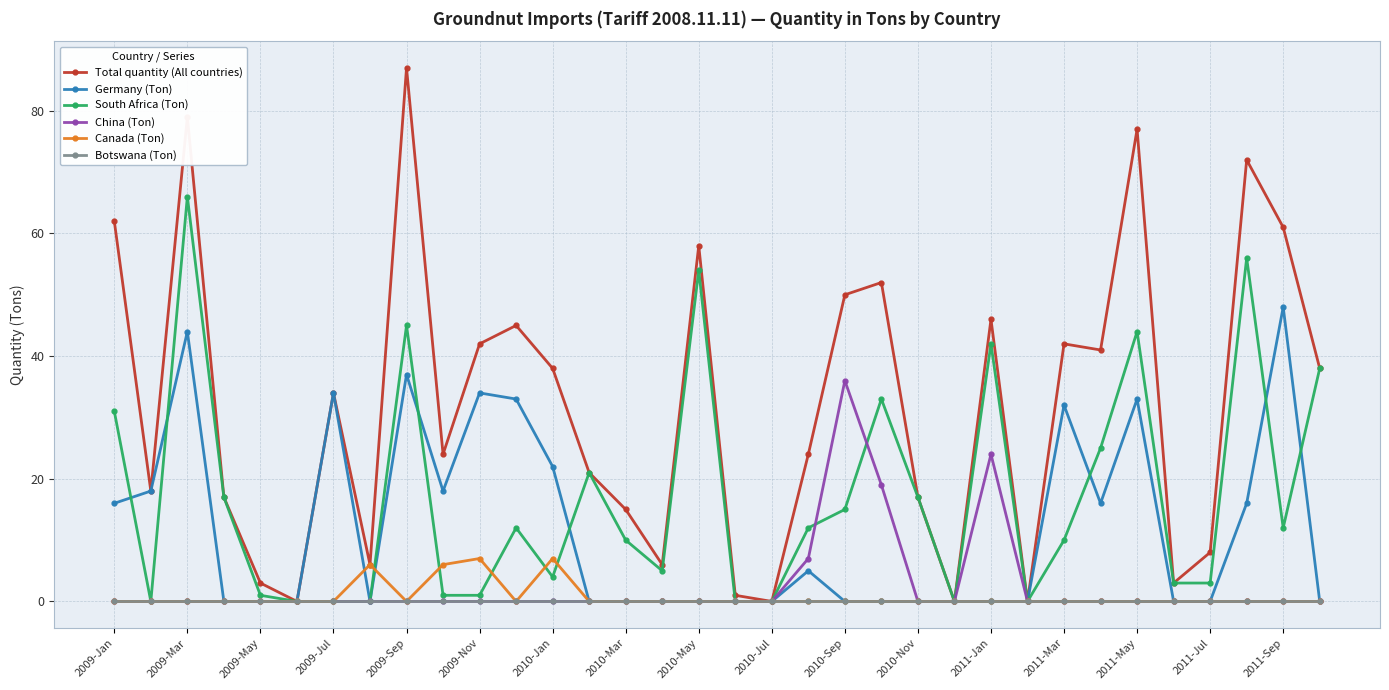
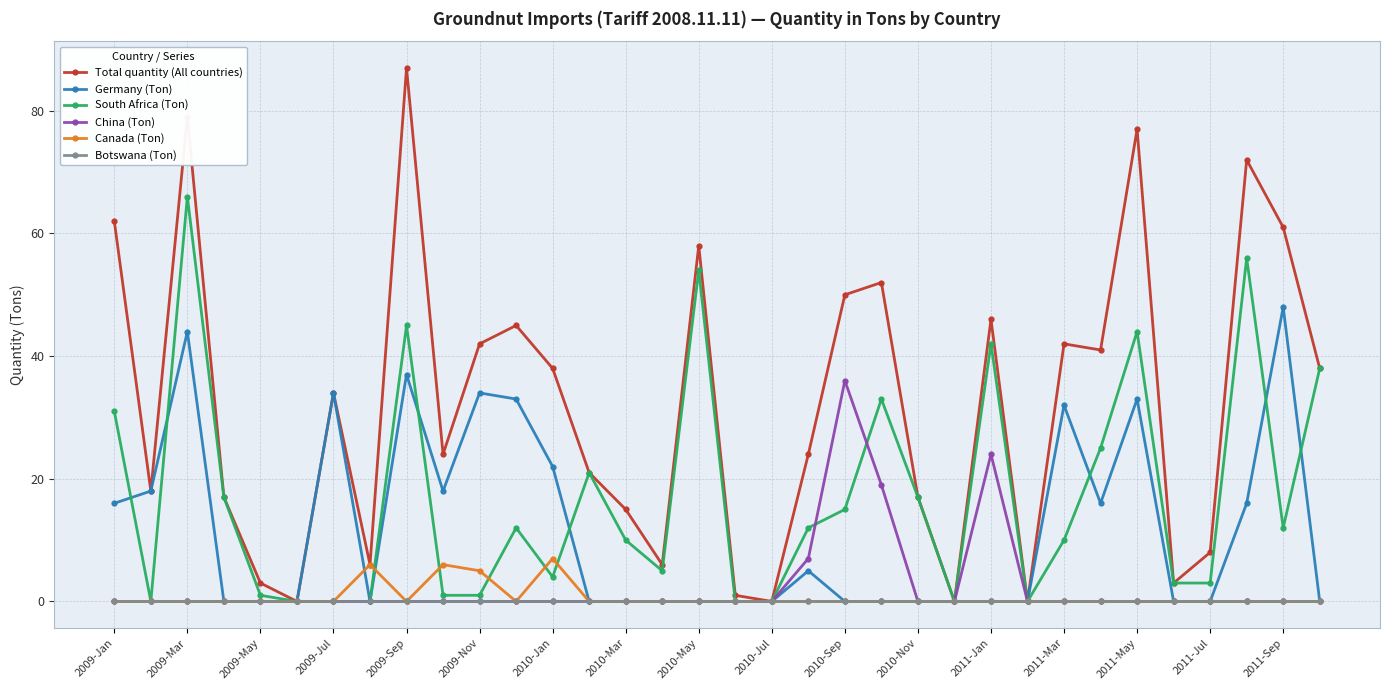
  {
    "Total quantity (All countries)": {
      "2009-Jan": 62,
      "2009-May": 3,
      "2009-Sep": 87,
      "2009-Nov": 42,
      "2010-Jan": 38,
      "2010-Mar": 15,
      "2010-May": 58,
      "2010-Sep": 50,
      "2011-Jan": 46,
      "2011-Mar": 42,
      "2011-May": 77,
      "2011-Jul": 8,
      "2011-Sep": 61
    },
    "Germany (Ton)": {
      "2009-Jan": 16,
      "2009-Mar": 44,
      "2009-Sep": 37,
      "2009-Nov": 34,
      "2010-Jan": 22,
      "2011-Mar": 32,
      "2011-May": 33,
      "2011-Sep": 48
    },
    "South Africa (Ton)": {
      "2009-Jan": 31,
      "2009-Mar": 66,
      "2009-May": 1,
      "2009-Sep": 45,
      "2009-Nov": 1,
      "2010-Jan": 4,
      "2010-Mar": 10,
      "2010-May": 54,
      "2010-Sep": 15,
      "2011-Jan": 42,
      "2011-Mar": 10,
      "2011-May": 44,
      "2011-Jul": 3,
      "2011-Sep": 12
    },
    "China (Ton)": {
      "2010-Sep": 36,
      "2011-Jan": 24
    },
    "Canada (Ton)": {
-     "2009-Nov": 7,
+     "2009-Nov": 5,
      "2010-Jan": 7
    }
  }
